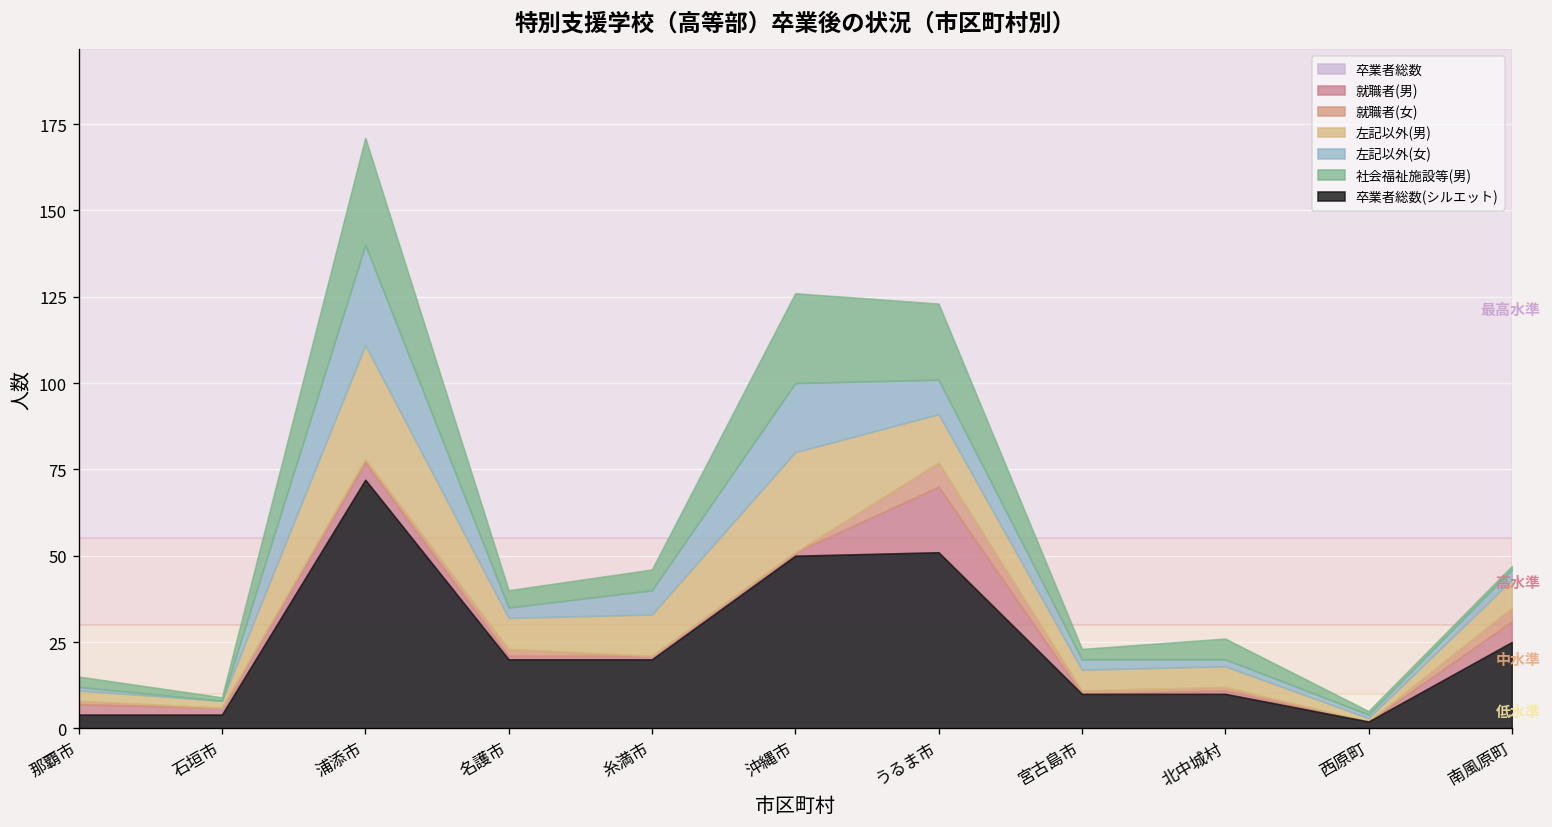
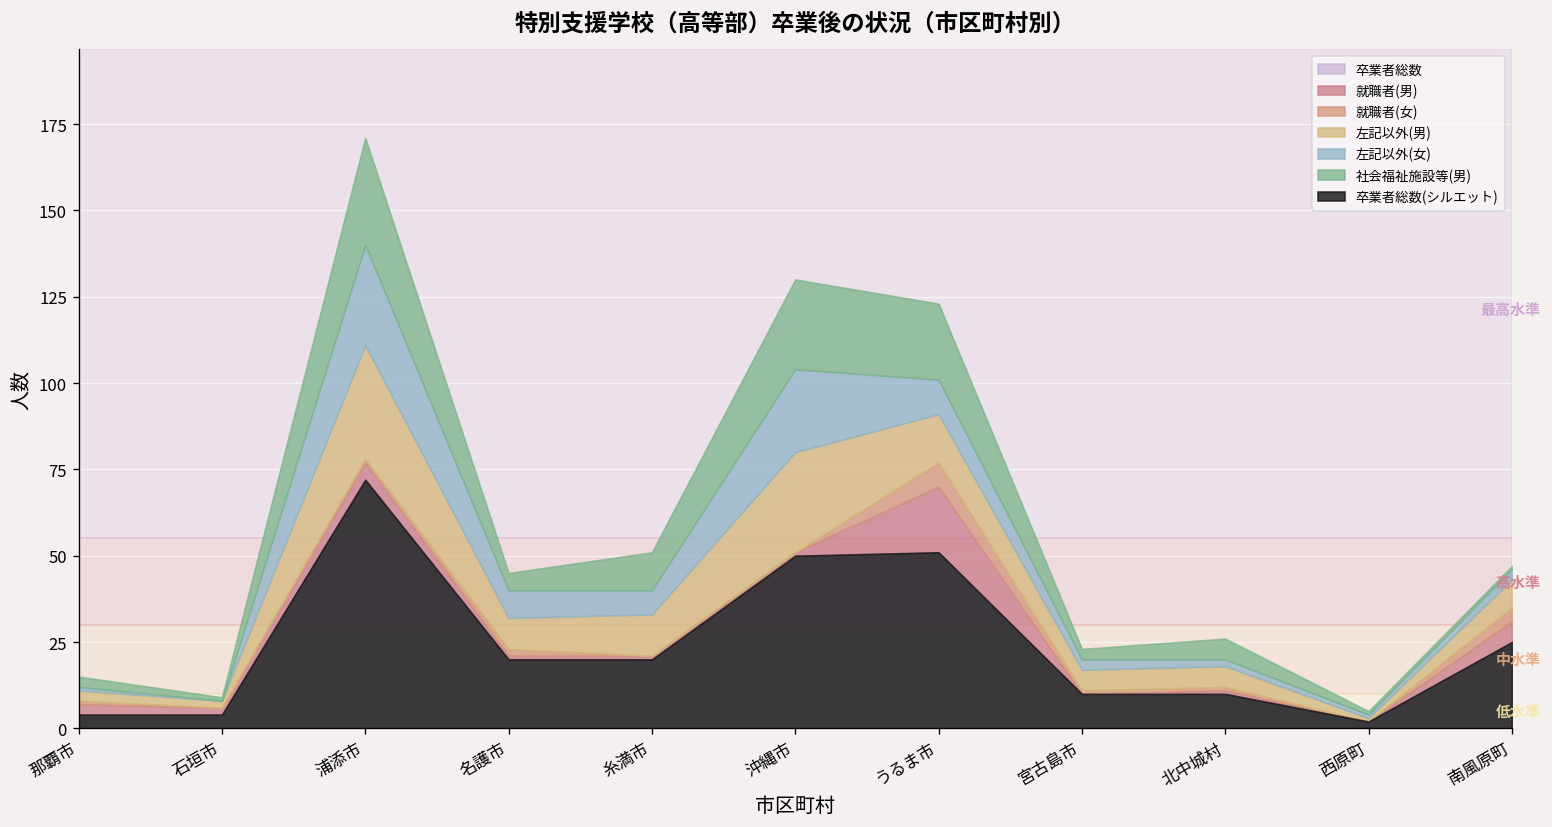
  {
    "卒業者総数(シルエット)": {
      "那覇市": 4,
      "石垣市": 4,
      "浦添市": 72,
      "名護市": 20,
      "糸満市": 20,
      "沖縄市": 50,
      "うるま市": 51,
      "北中城村": 10,
      "南風原町": 25
    },
    "左記以外(女)": {
      "那覇市": 1,
      "浦添市": 29,
-     "名護市": 3,
+     "名護市": 8,
      "糸満市": 7,
-     "沖縄市": 20,
+     "沖縄市": 24,
      "うるま市": 10,
      "宮古島市": 3,
      "北中城村": 2,
      "西原町": 1,
      "南風原町": 3
    },
    "社会福祉施設等(男)": {
      "那覇市": 3,
      "石垣市": 1,
      "浦添市": 31,
      "名護市": 5,
-     "糸満市": 6,
+     "糸満市": 11,
      "沖縄市": 26,
      "うるま市": 22,
      "宮古島市": 3,
      "北中城村": 6,
      "西原町": 1,
      "南風原町": 1
    }
  }
